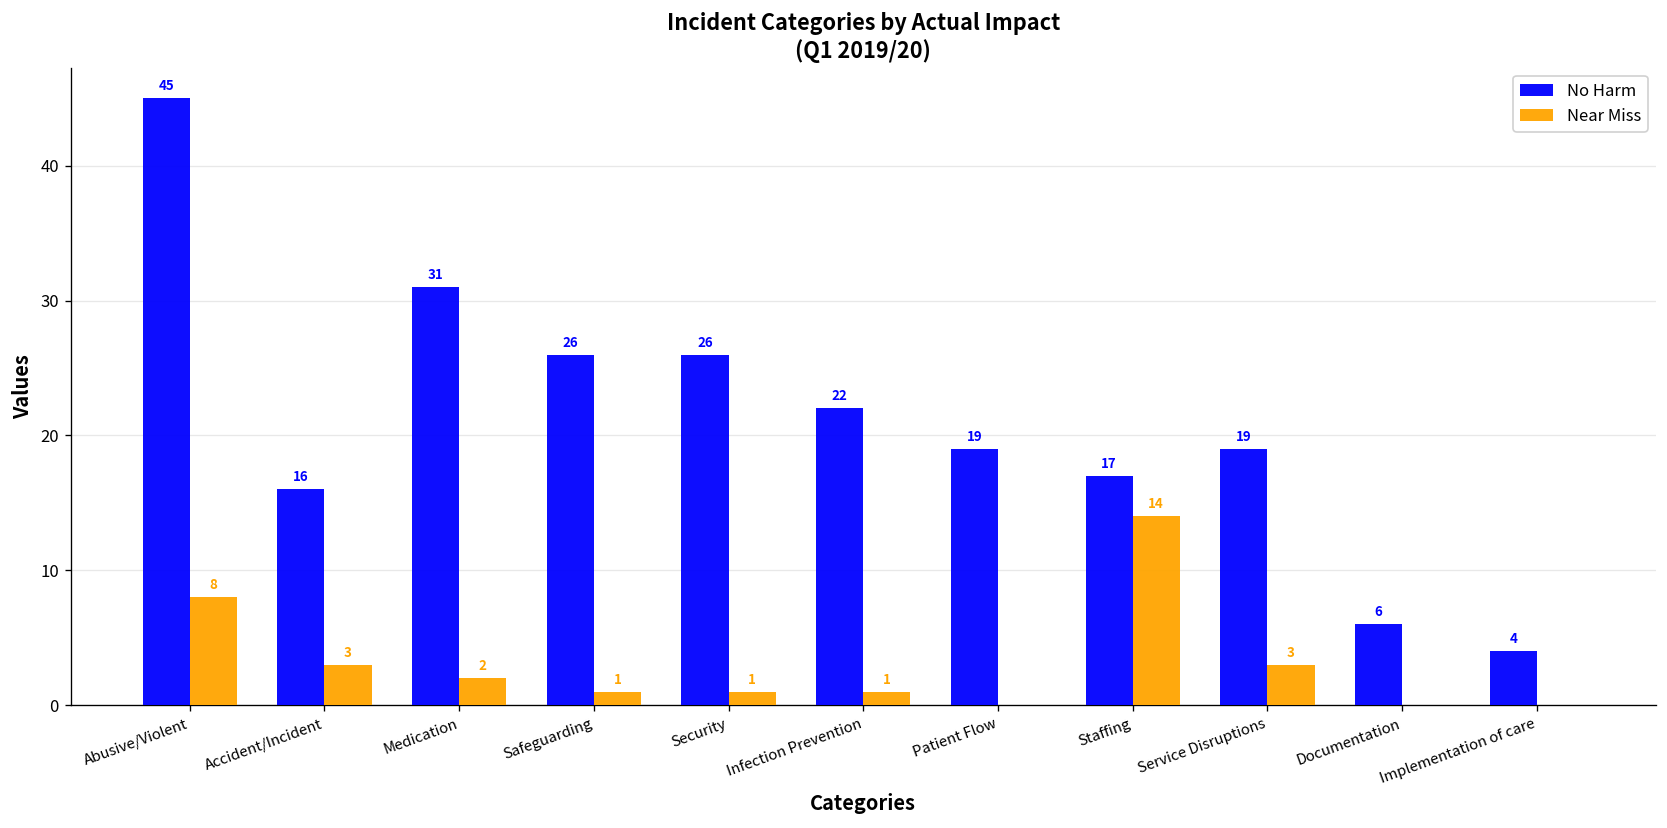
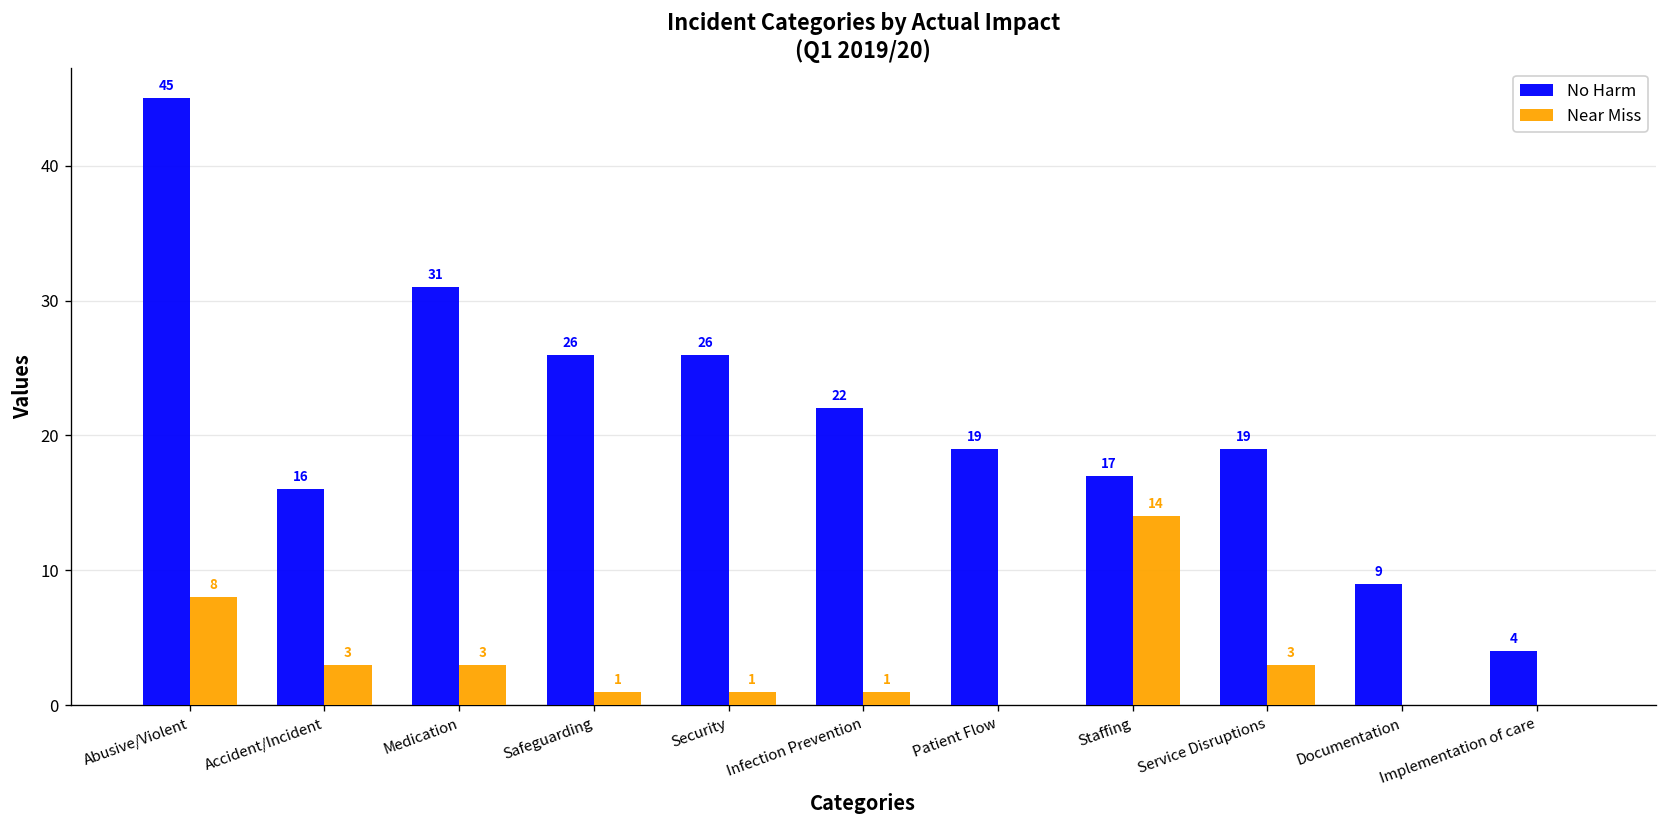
  {
    "No Harm": {
      "Abusive/Violent": 45,
      "Accident/Incident": 16,
      "Medication": 31,
      "Safeguarding": 26,
      "Security": 26,
      "Infection Prevention": 22,
      "Patient Flow": 19,
      "Staffing": 17,
      "Service Disruptions": 19,
-     "Documentation": 6,
+     "Documentation": 9,
      "Implementation of care": 4
    },
    "Near Miss": {
      "Abusive/Violent": 8,
      "Accident/Incident": 3,
-     "Medication": 2,
+     "Medication": 3,
      "Safeguarding": 1,
      "Security": 1,
      "Infection Prevention": 1,
      "Staffing": 14,
      "Service Disruptions": 3
    }
  }
